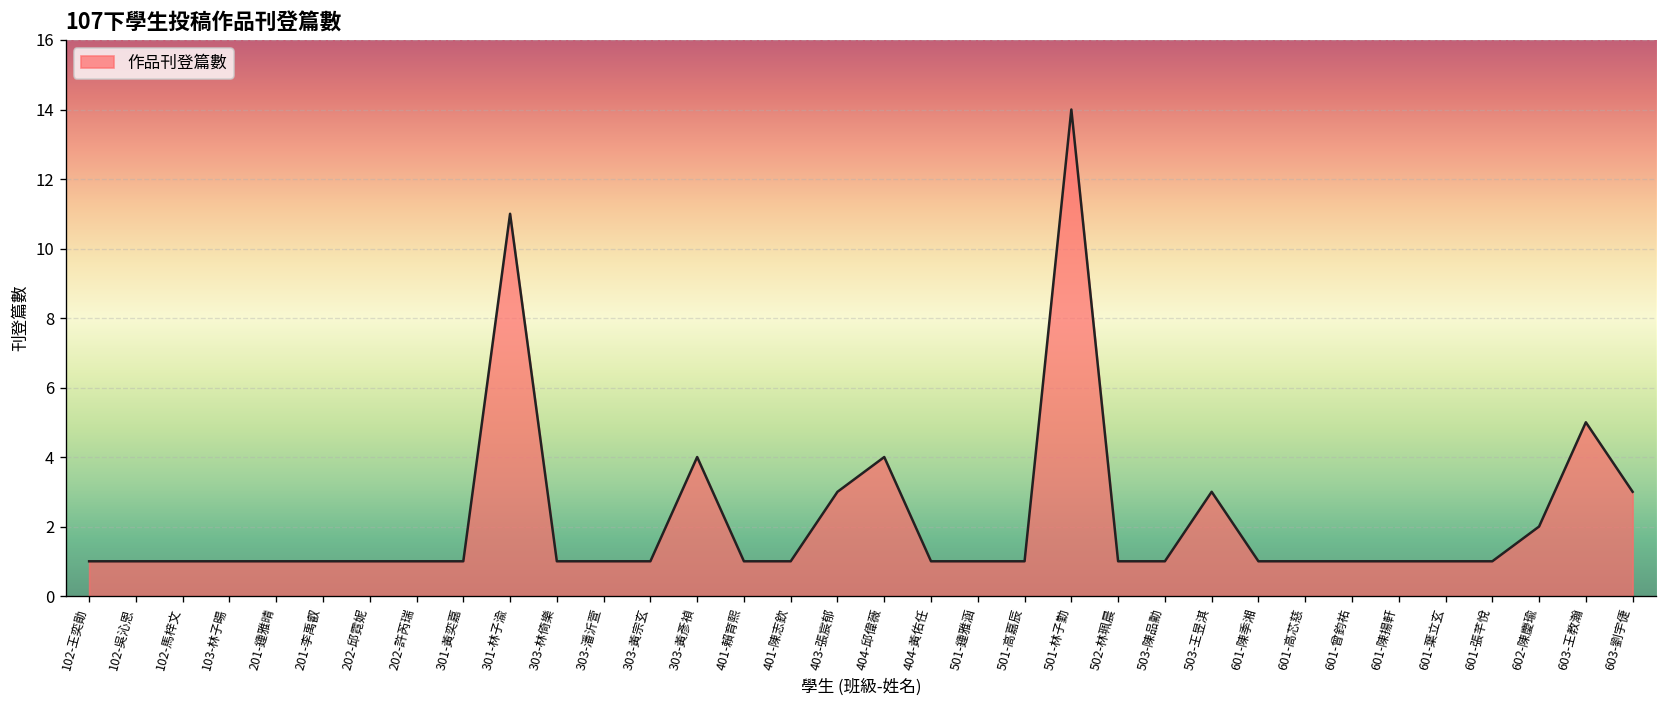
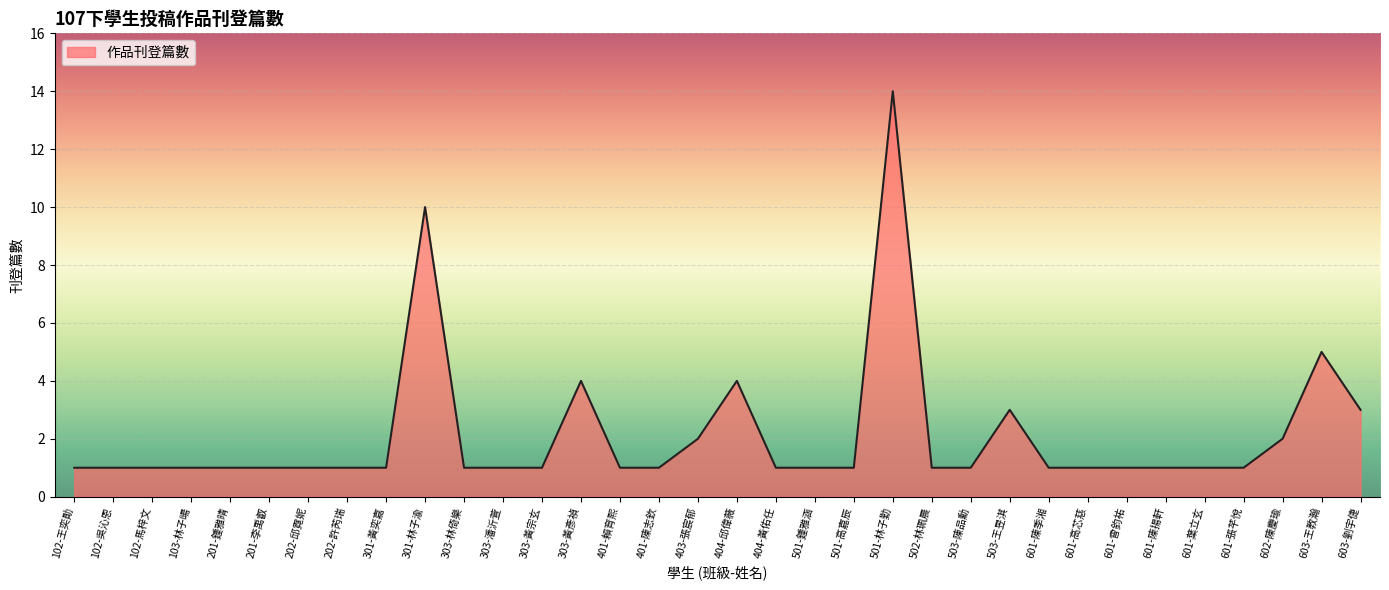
  {
    "102-王奕勛": 1,
    "102-吳沁恩": 1,
    "102-馬梓文": 1,
    "103-林子暘": 1,
    "201-鍾雅晴": 1,
    "201-李禹叡": 1,
    "202-邱霓妮": 1,
    "202-許芮瑞": 1,
    "301-黃奕嘉": 1,
-   "301-林子渝": 11,
+   "301-林子渝": 10,
    "303-林倚樂": 1,
    "303-潘沂萱": 1,
    "303-黃宗玄": 1,
    "303-黃彥禎": 4,
    "401-賴育熙": 1,
    "401-陳志欽": 1,
-   "403-張宸郁": 3,
+   "403-張宸郁": 2,
    "404-邱偉薇": 4,
    "404-黃佑任": 1,
    "501-鍾雅涵": 1,
    "501-高嘉辰": 1,
    "501-林子勤": 14,
    "502-林珮晨": 1,
    "503-陳品勳": 1,
    "503-王昱淇": 3,
    "601-陳季湘": 1,
    "601-高芯慈": 1,
    "601-曾鈞祐": 1,
    "601-陳揚軒": 1,
    "601-葉立玄": 1,
    "601-張芊悅": 1,
    "602-陳慶瑜": 2,
    "603-王教瀚": 5,
    "603-劉宇倢": 3
  }
